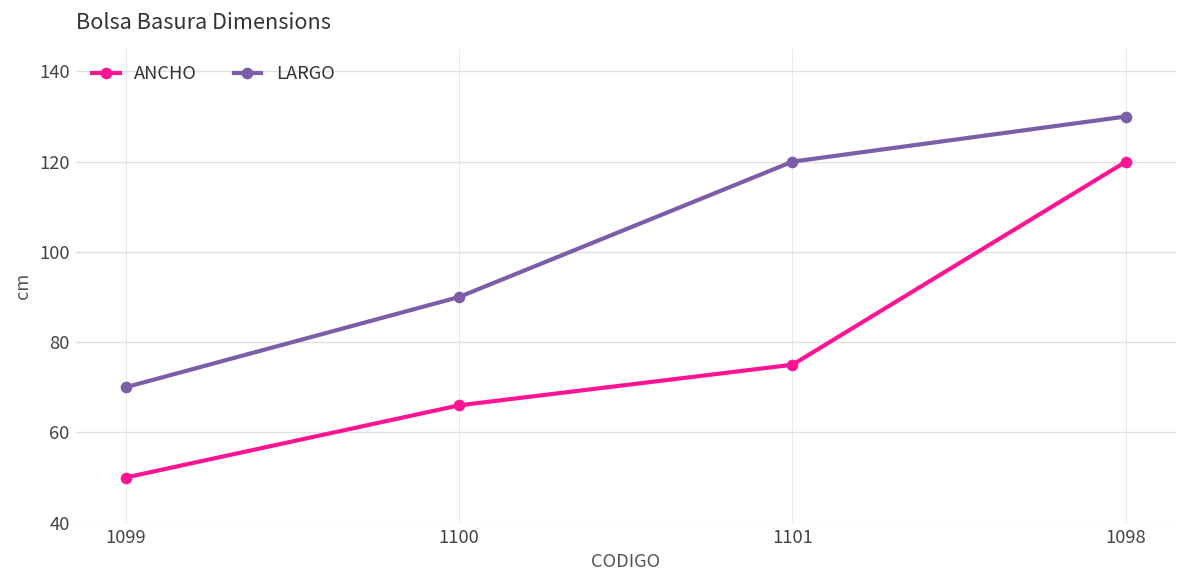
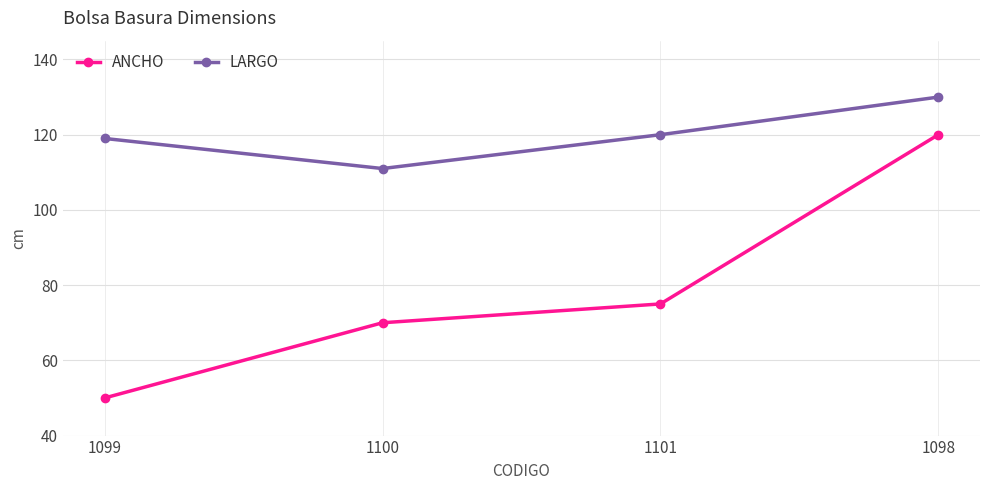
  {
    "ANCHO": {
      "1099": 50,
-     "1100": 66,
+     "1100": 70,
      "1101": 75,
      "1098": 120
    },
    "LARGO": {
-     "1099": 70,
-     "1100": 90,
+     "1099": 119,
+     "1100": 111,
      "1101": 120,
      "1098": 130
    }
  }
